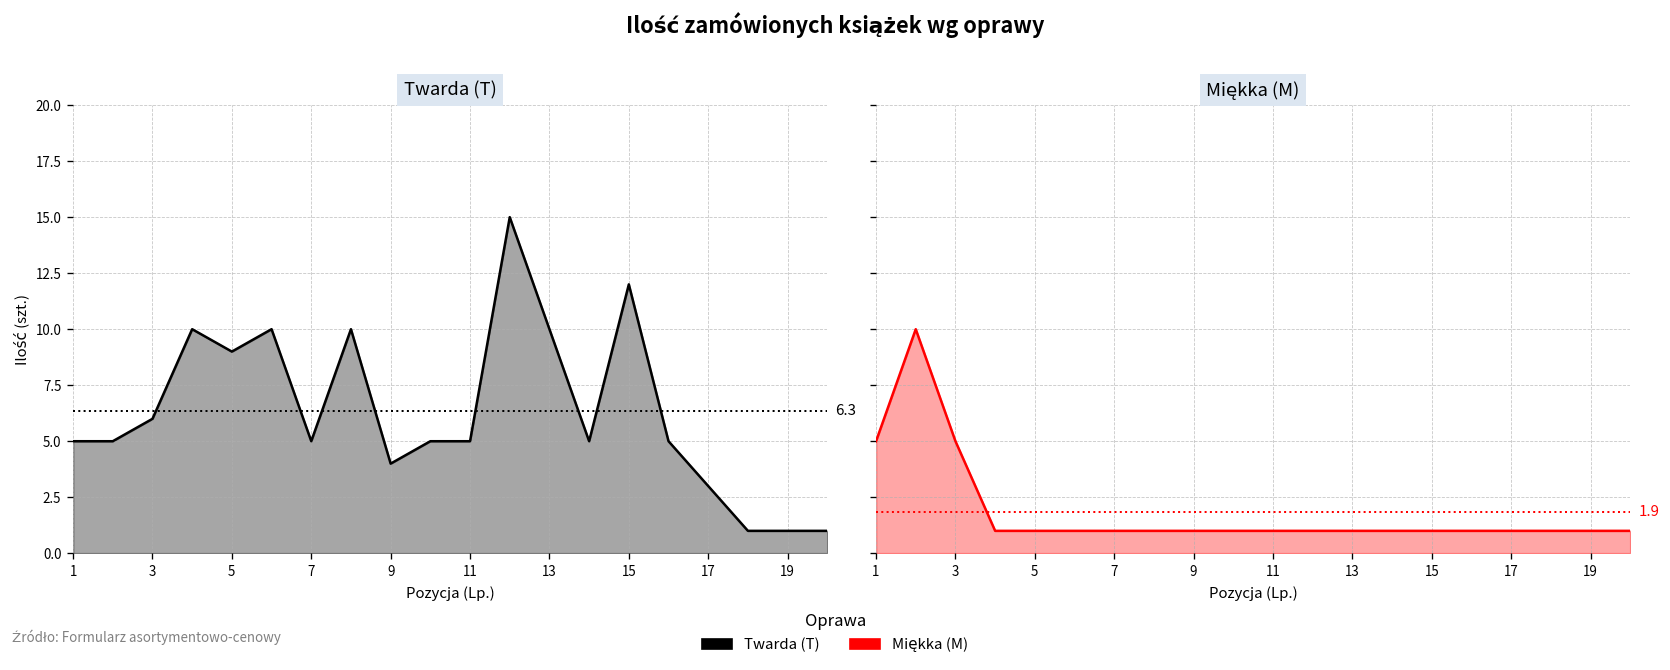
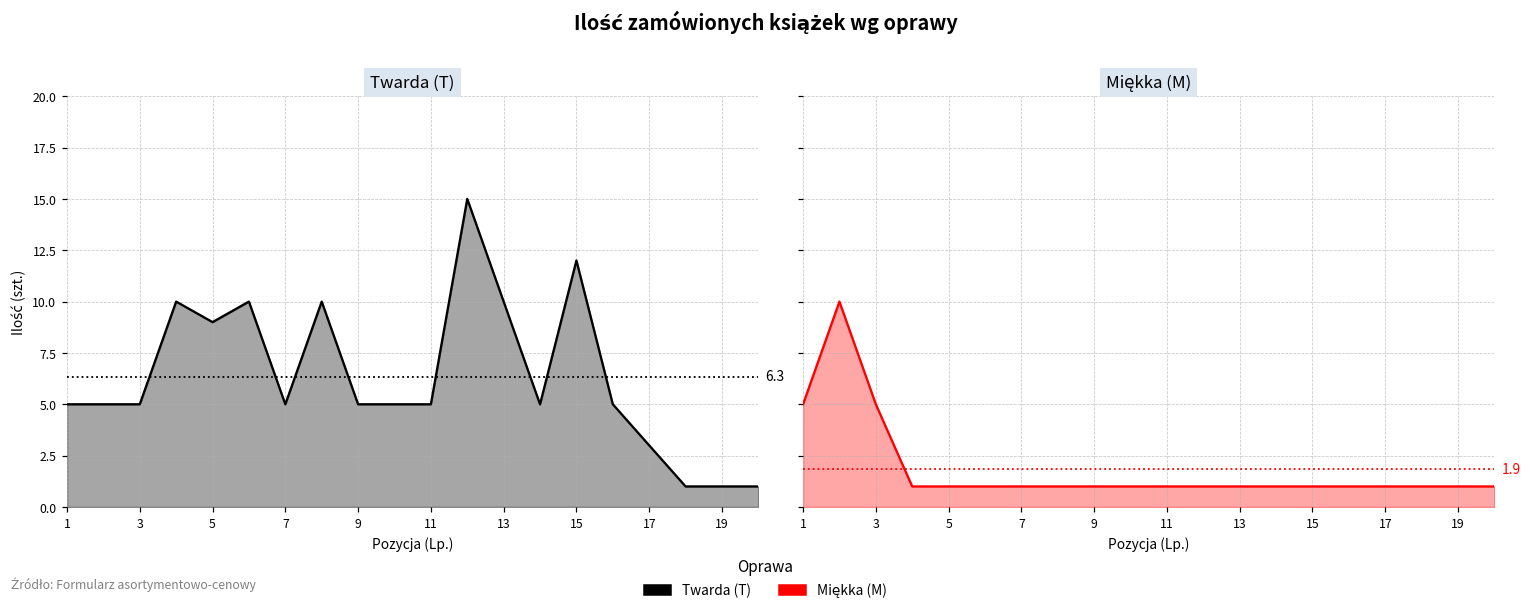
  {
    "Twarda (T)": {
      "1": 5,
-     "3": 6,
+     "3": 5,
      "5": 9,
      "7": 5,
-     "9": 4,
+     "9": 5,
      "11": 5,
      "13": 10,
      "15": 12,
      "17": 3,
      "19": 1
    }
  }
